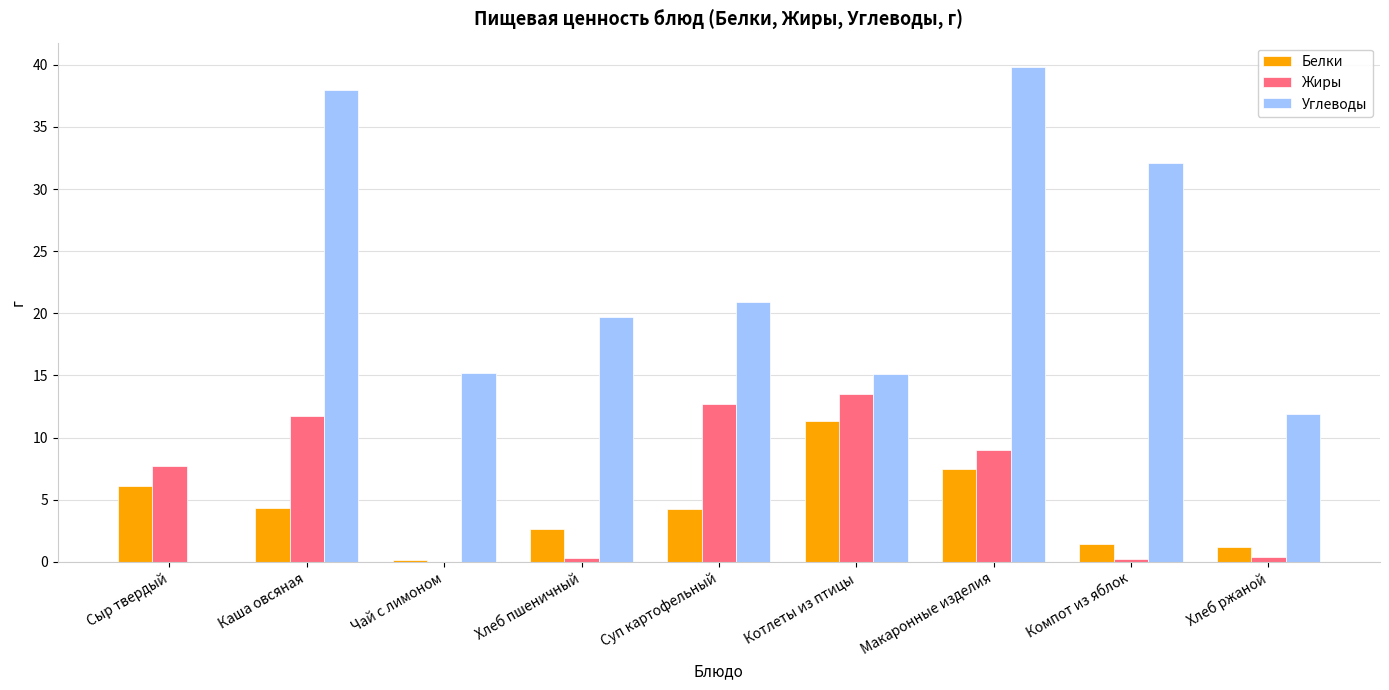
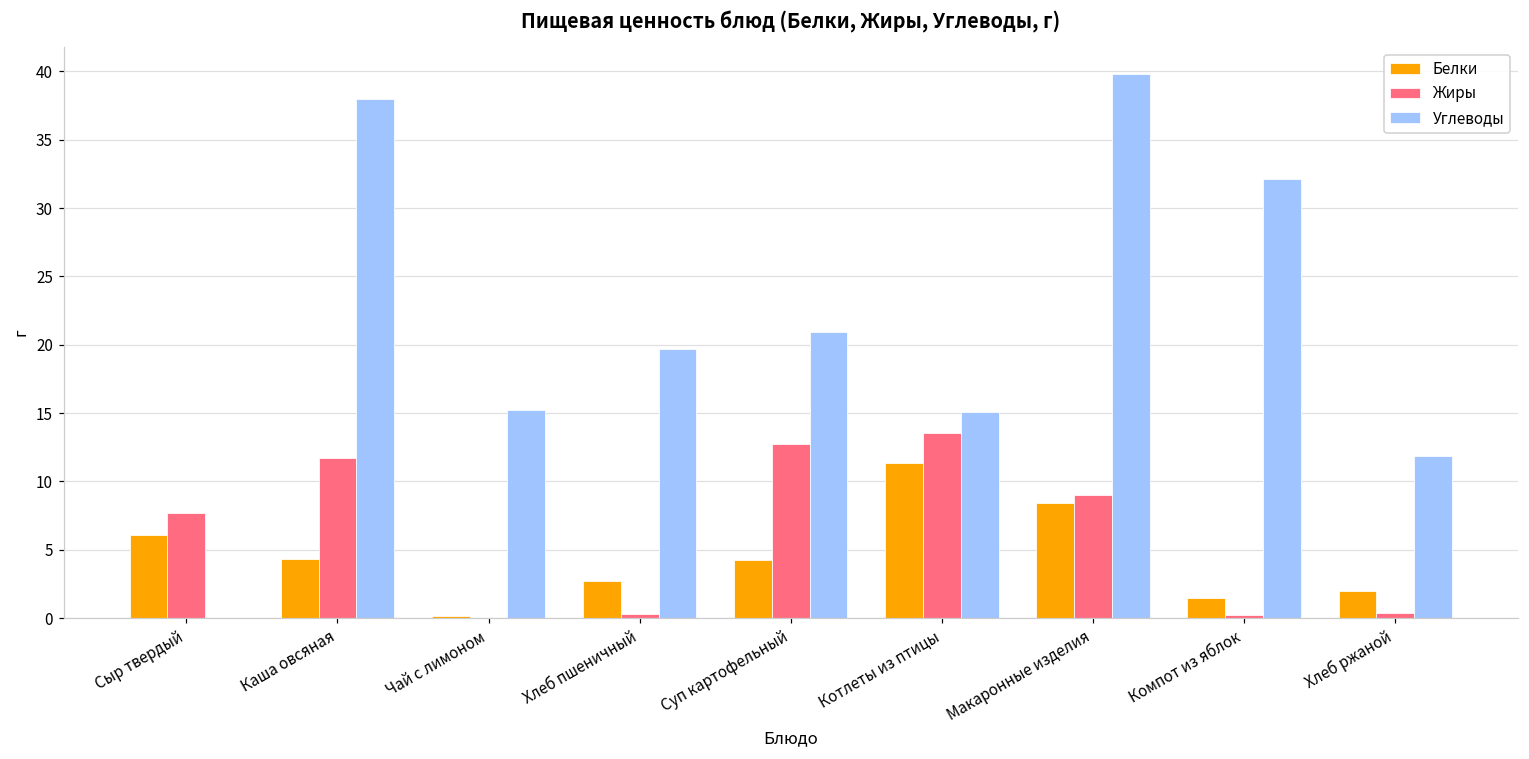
  {
    "Белки": {
      "Сыр твердый": 6.1,
      "Каша овсяная": 4.3,
      "Хлеб пшеничный": 2.7,
      "Суп картофельный": 4.2,
      "Котлеты из птицы": 11.3,
-     "Макаронные изделия": 7.5,
+     "Макаронные изделия": 8.4,
      "Компот из яблок": 1.5,
-     "Хлеб ржаной": 1.2
+     "Хлеб ржаной": 2.0
    },
    "Жиры": {
      "Сыр твердый": 7.7,
      "Каша овсяная": 11.7,
      "Хлеб пшеничный": 0.3,
      "Суп картофельный": 12.7,
      "Котлеты из птицы": 13.5,
      "Макаронные изделия": 9.0,
      "Компот из яблок": 0.2,
      "Хлеб ржаной": 0.4
    },
    "Углеводы": {
      "Сыр твердый": 0.0,
      "Каша овсяная": 38.0,
      "Чай с лимоном": 15.2,
      "Хлеб пшеничный": 19.7,
      "Суп картофельный": 20.9,
      "Котлеты из птицы": 15.1,
      "Макаронные изделия": 39.8,
      "Компот из яблок": 32.1,
      "Хлеб ржаной": 11.9
    }
  }
